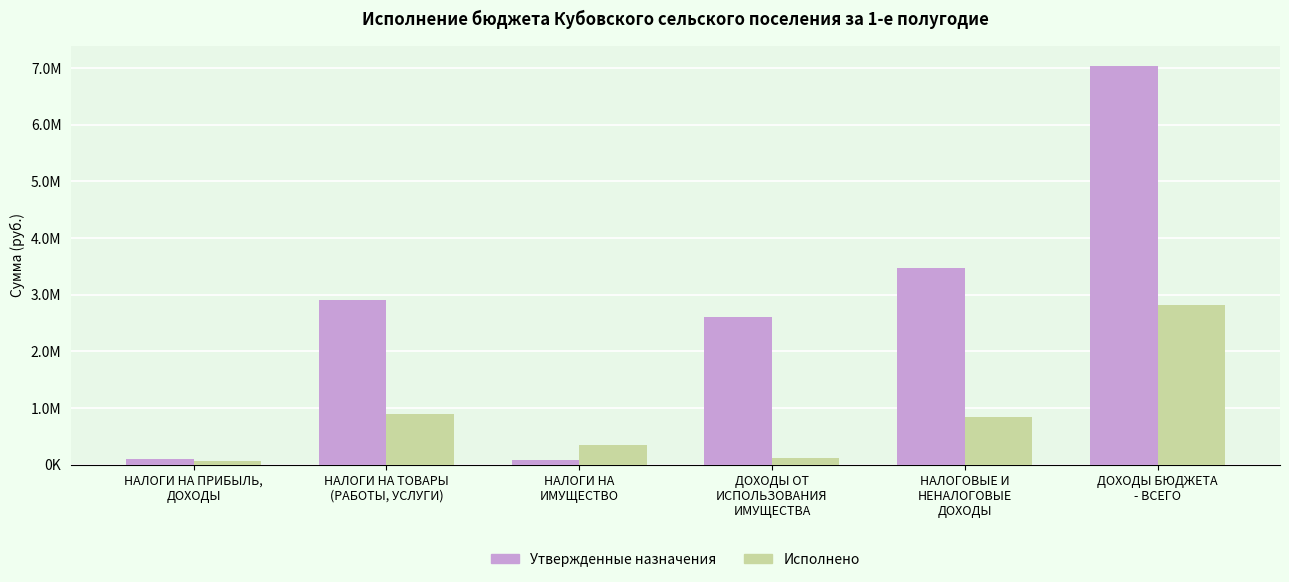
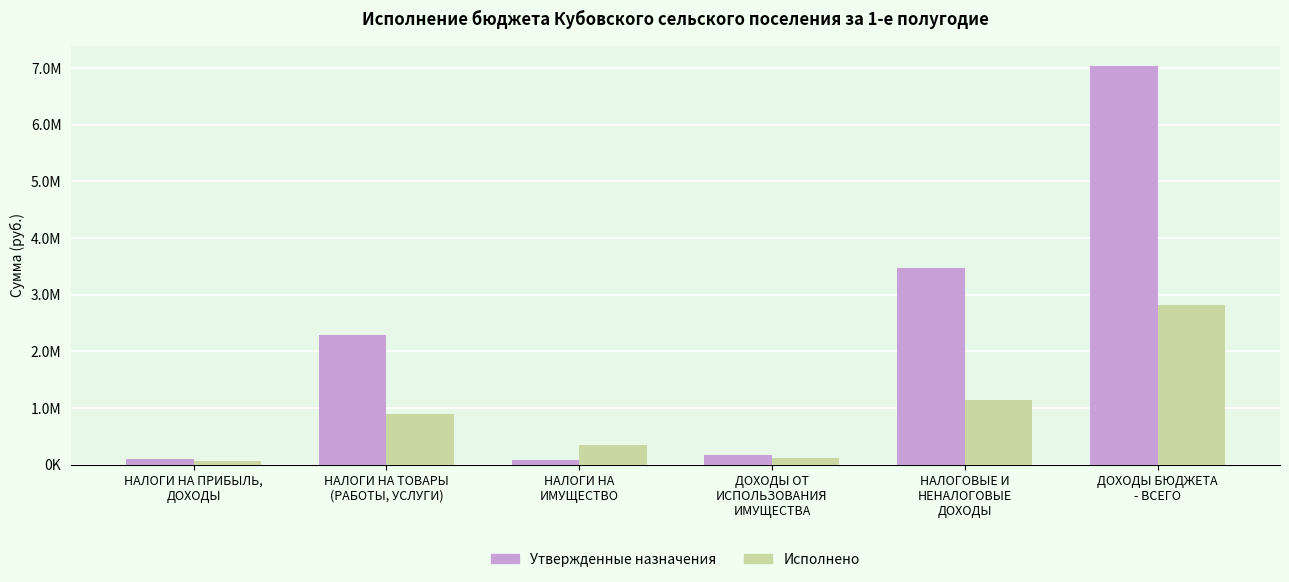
  {
    "Утвержденные назначения": {
      "НАЛОГИ НА ПРИБЫЛЬ, ДОХОДЫ": 100000,
-     "НАЛОГИ НА ТОВАРЫ (РАБОТЫ, УСЛУГИ)": 2900000,
+     "НАЛОГИ НА ТОВАРЫ (РАБОТЫ, УСЛУГИ)": 2300000,
      "НАЛОГИ НА ИМУЩЕСТВО": 100000,
-     "ДОХОДЫ ОТ ИСПОЛЬЗОВАНИЯ ИМУЩЕСТВА": 2600000,
+     "ДОХОДЫ ОТ ИСПОЛЬЗОВАНИЯ ИМУЩЕСТВА": 200000,
      "НАЛОГОВЫЕ И НЕНАЛОГОВЫЕ ДОХОДЫ": 3500000,
      "ДОХОДЫ БЮДЖЕТА - ВСЕГО": 7000000
    },
    "Исполнено": {
      "НАЛОГИ НА ПРИБЫЛЬ, ДОХОДЫ": 100000,
      "НАЛОГИ НА ТОВАРЫ (РАБОТЫ, УСЛУГИ)": 900000,
      "НАЛОГИ НА ИМУЩЕСТВО": 300000,
      "ДОХОДЫ ОТ ИСПОЛЬЗОВАНИЯ ИМУЩЕСТВА": 100000,
-     "НАЛОГОВЫЕ И НЕНАЛОГОВЫЕ ДОХОДЫ": 800000,
+     "НАЛОГОВЫЕ И НЕНАЛОГОВЫЕ ДОХОДЫ": 1100000,
      "ДОХОДЫ БЮДЖЕТА - ВСЕГО": 2800000
    }
  }
